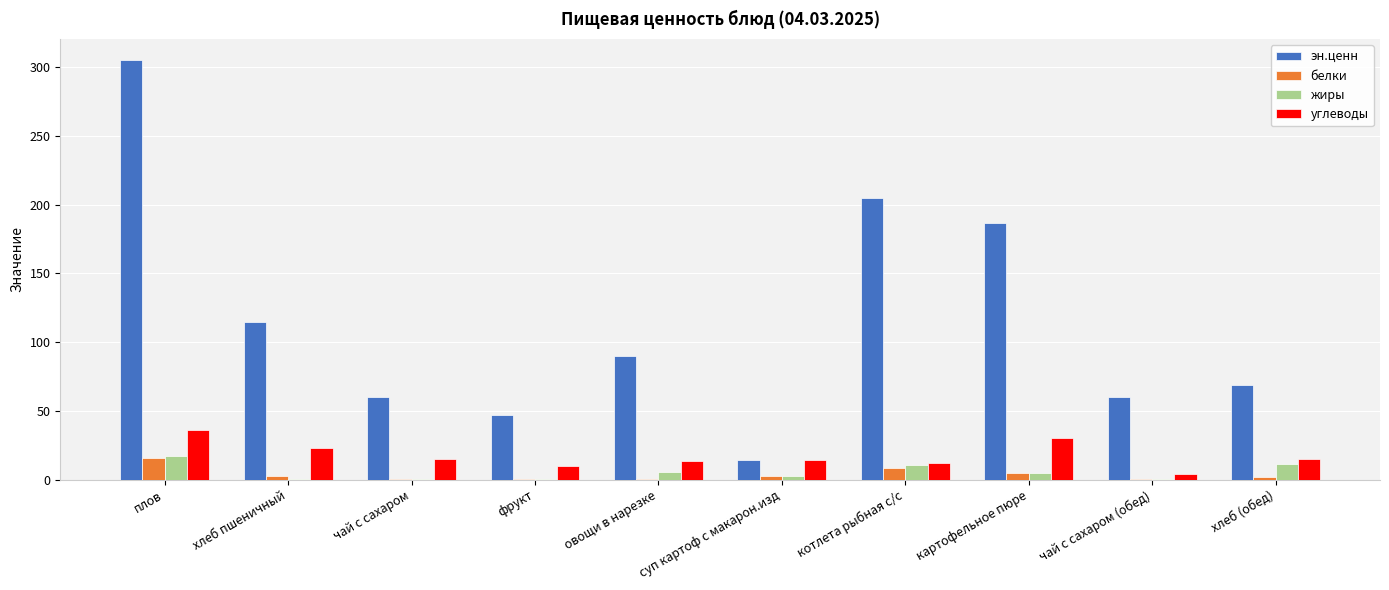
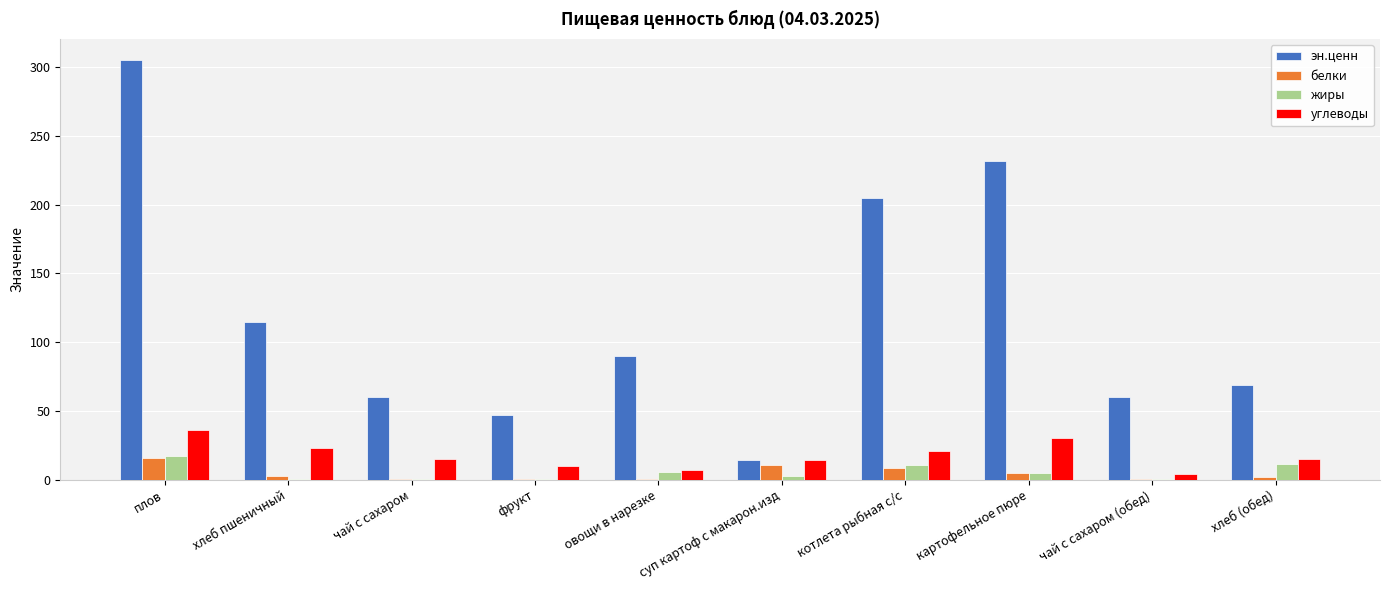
  {
    "эн.ценн": {
      "плов": 305,
      "хлеб пшеничный": 115,
      "чай с сахаром": 60,
      "фрукт": 47,
      "овощи в нарезке": 90,
      "суп картоф с макарон.изд": 14,
      "котлета рыбная с/с": 205,
-     "картофельное пюре": 187,
+     "картофельное пюре": 232,
      "чай с сахаром (обед)": 60,
      "хлеб (обед)": 69
    },
    "белки": {
      "плов": 16,
      "хлеб пшеничный": 3,
-     "суп картоф с макарон.изд": 2,
+     "суп картоф с макарон.изд": 11,
      "котлета рыбная с/с": 8,
      "картофельное пюре": 5
    },
    "жиры": {
      "плов": 17,
      "овощи в нарезке": 6,
      "суп картоф с макарон.изд": 2,
      "котлета рыбная с/с": 11,
      "картофельное пюре": 5,
      "хлеб (обед)": 11
    },
    "углеводы": {
      "плов": 36,
      "хлеб пшеничный": 23,
      "чай с сахаром": 15,
      "фрукт": 10,
-     "овощи в нарезке": 14,
+     "овощи в нарезке": 7,
      "суп картоф с макарон.изд": 14,
-     "котлета рыбная с/с": 12,
+     "котлета рыбная с/с": 20,
      "картофельное пюре": 30,
      "чай с сахаром (обед)": 4,
      "хлеб (обед)": 15
    }
  }
